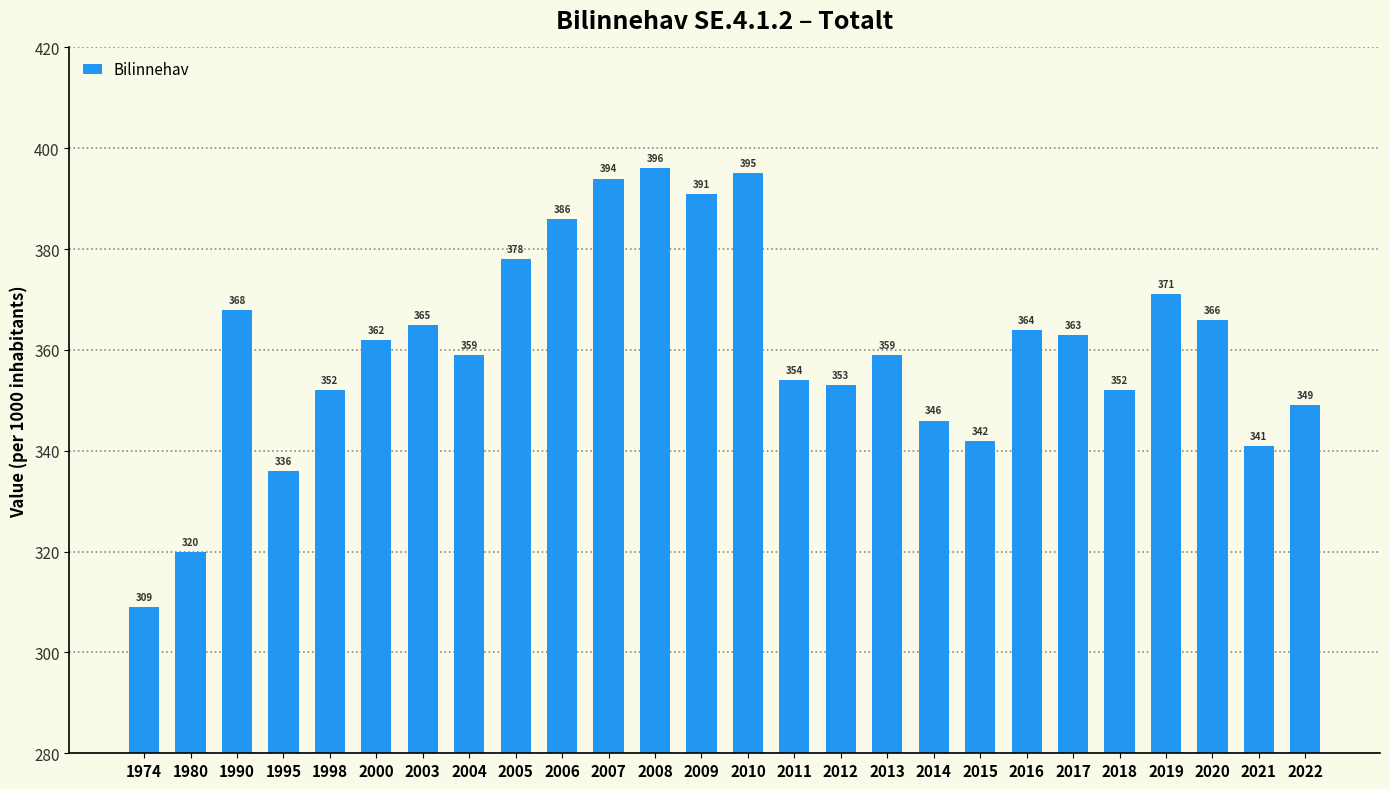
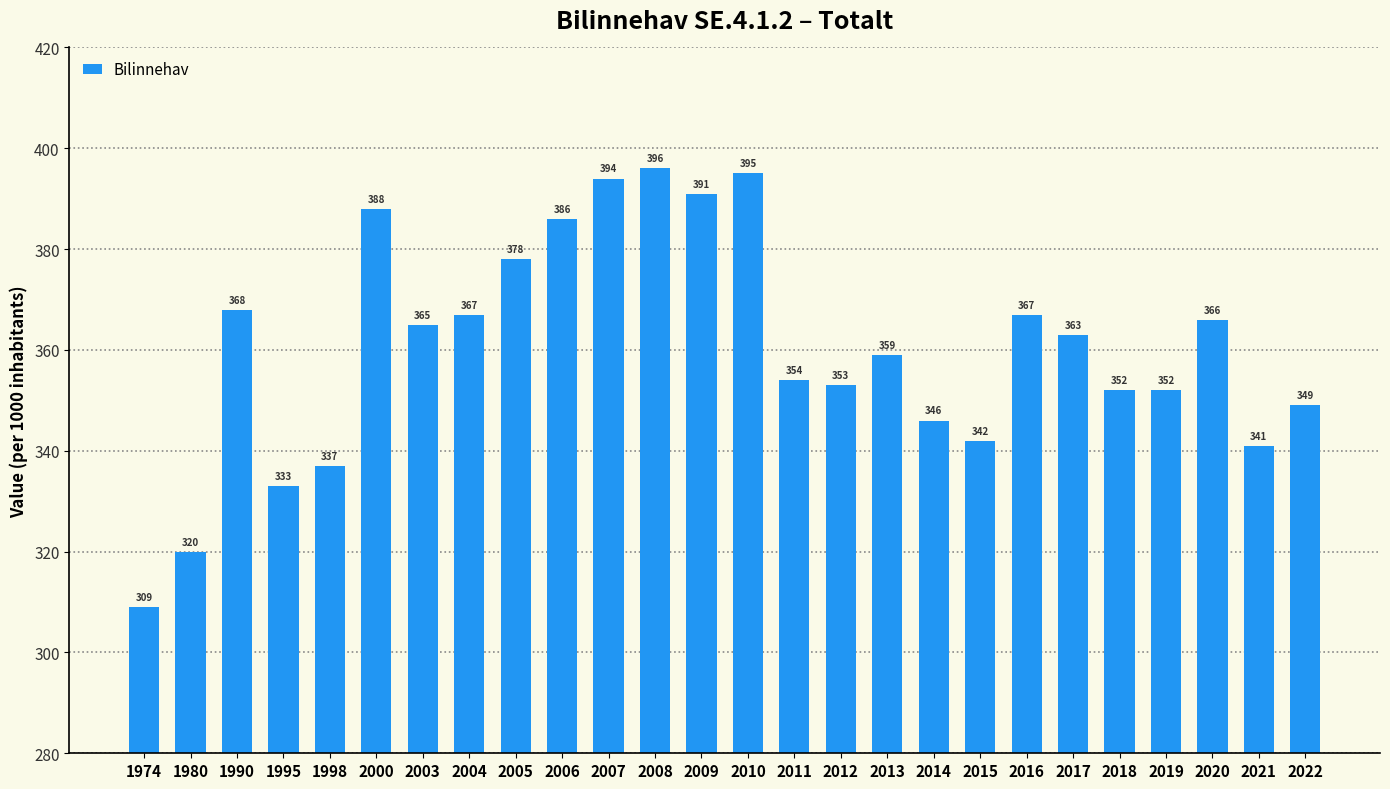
  {
    "1974": 309,
    "1980": 320,
    "1990": 368,
-   "1995": 336,
-   "1998": 352,
-   "2000": 362,
+   "1995": 333,
+   "1998": 337,
+   "2000": 388,
    "2003": 365,
-   "2004": 359,
+   "2004": 367,
    "2005": 378,
    "2006": 386,
    "2007": 394,
    "2008": 396,
    "2009": 391,
    "2010": 395,
    "2011": 354,
    "2012": 353,
    "2013": 359,
    "2014": 346,
    "2015": 342,
-   "2016": 364,
+   "2016": 367,
    "2017": 363,
    "2018": 352,
-   "2019": 371,
+   "2019": 352,
    "2020": 366,
    "2021": 341,
    "2022": 349
  }
